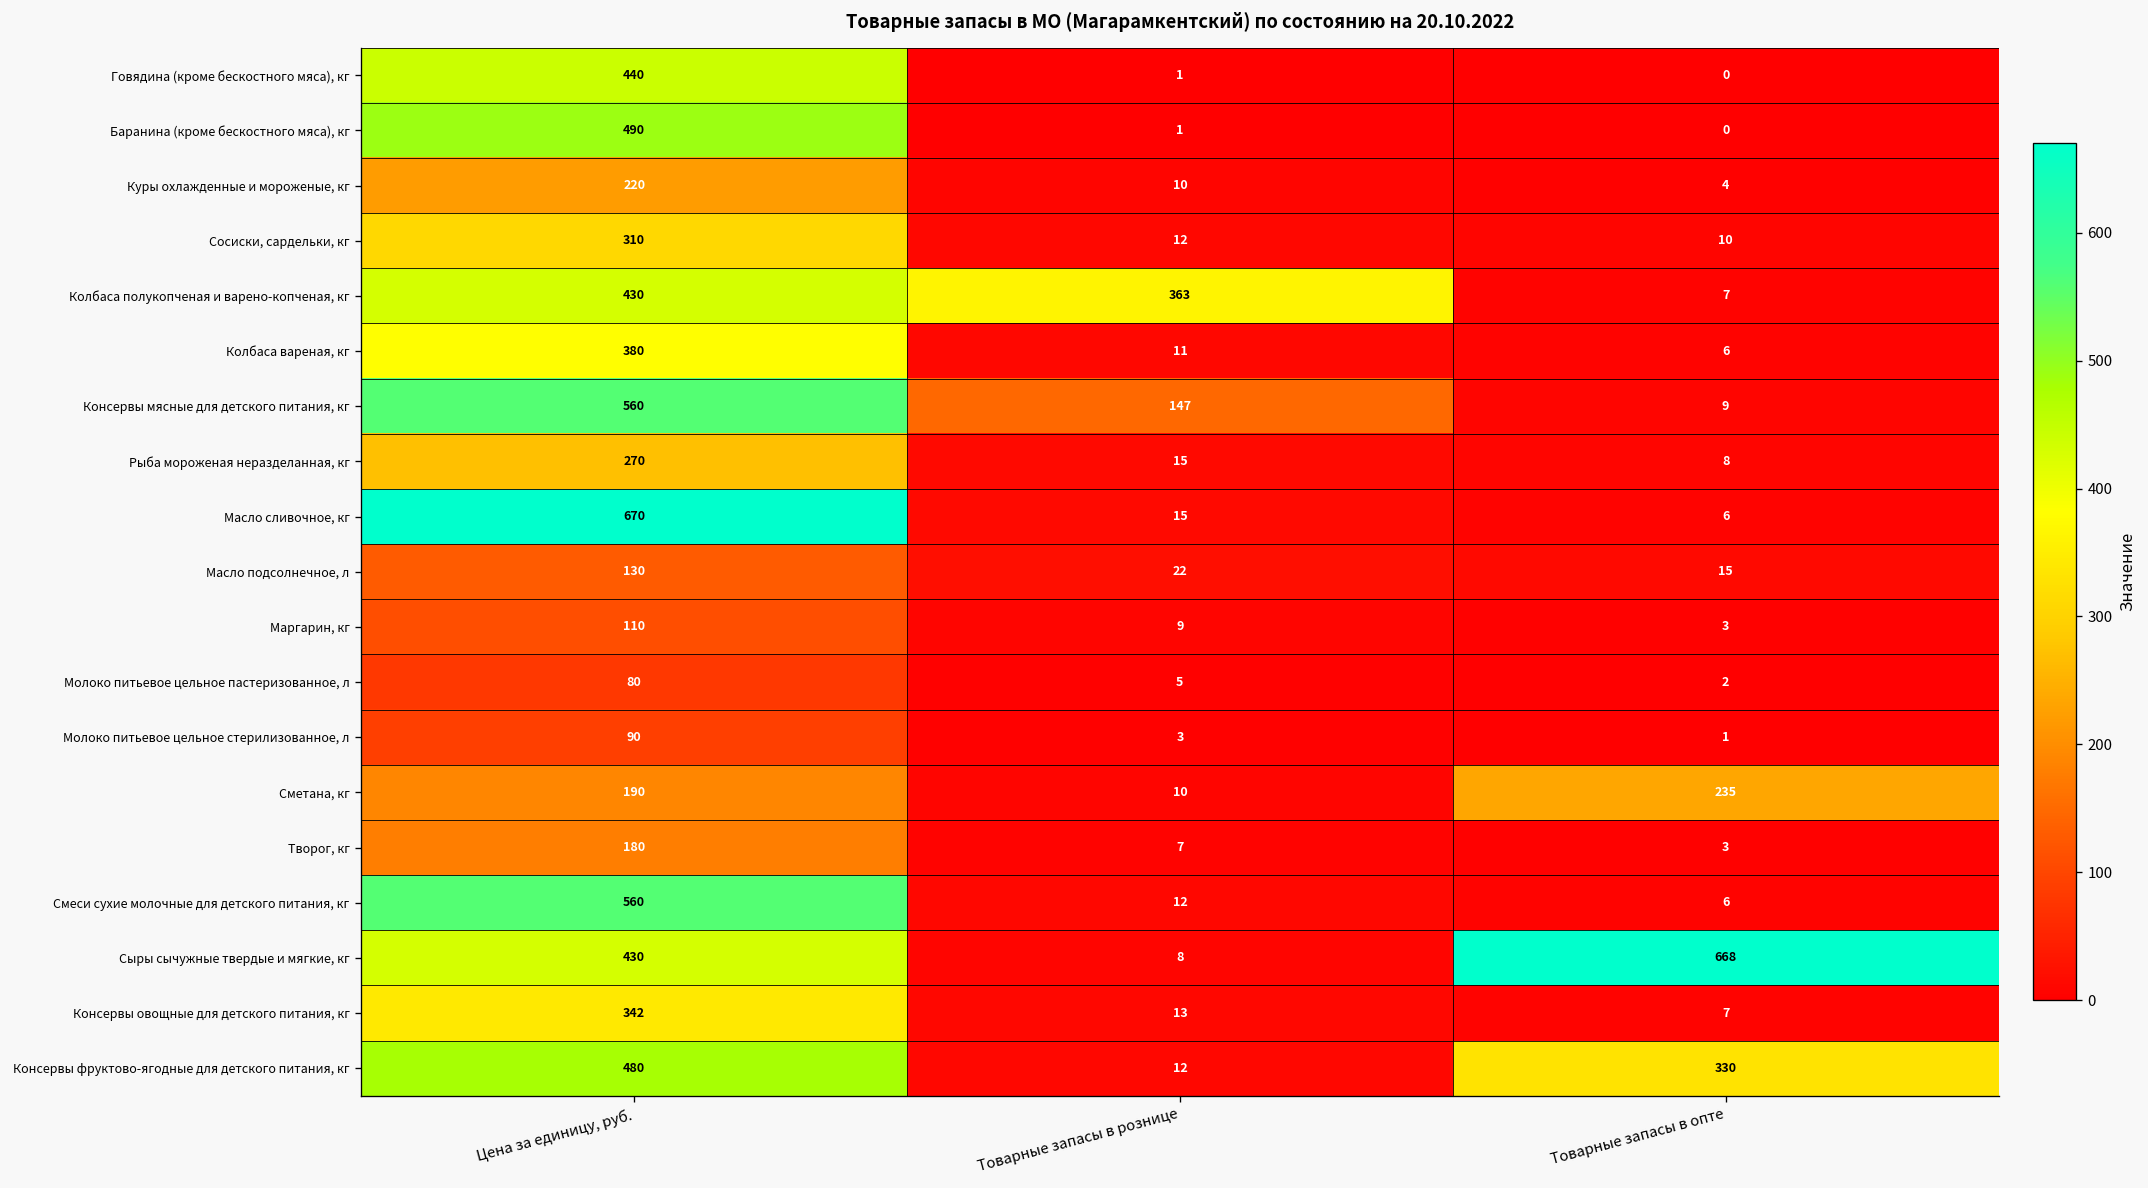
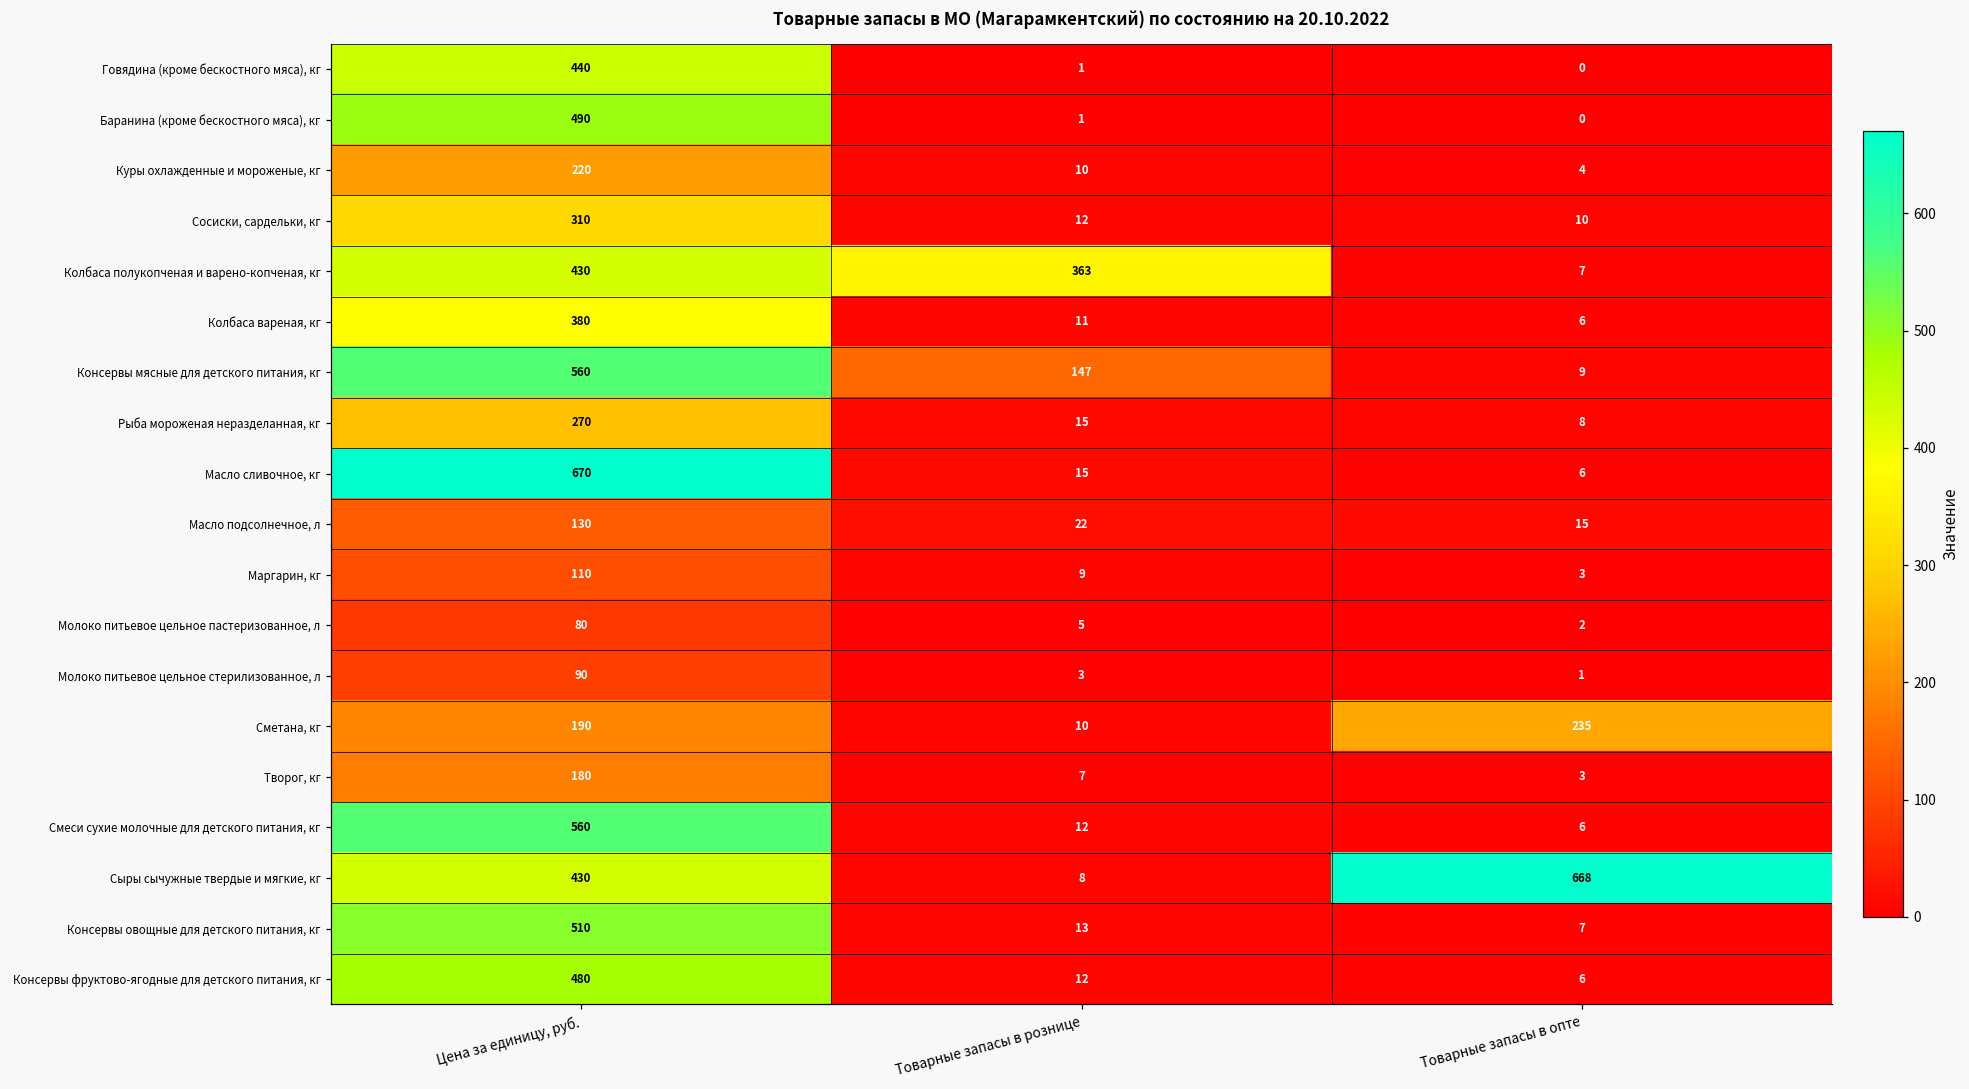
  {
    "Говядина (кроме бескостного мяса), кг": {
      "Цена за единицу, руб.": 440,
      "Товарные запасы в рознице": 1,
      "Товарные запасы в опте": 0
    },
    "Баранина (кроме бескостного мяса), кг": {
      "Цена за единицу, руб.": 490,
      "Товарные запасы в рознице": 1,
      "Товарные запасы в опте": 0
    },
    "Куры охлажденные и мороженые, кг": {
      "Цена за единицу, руб.": 220,
      "Товарные запасы в рознице": 10,
      "Товарные запасы в опте": 4
    },
    "Сосиски, сардельки, кг": {
      "Цена за единицу, руб.": 310,
      "Товарные запасы в рознице": 12,
      "Товарные запасы в опте": 10
    },
    "Колбаса полукопченая и варено-копченая, кг": {
      "Цена за единицу, руб.": 430,
      "Товарные запасы в рознице": 363,
      "Товарные запасы в опте": 7
    },
    "Колбаса вареная, кг": {
      "Цена за единицу, руб.": 380,
      "Товарные запасы в рознице": 11,
      "Товарные запасы в опте": 6
    },
    "Консервы мясные для детского питания, кг": {
      "Цена за единицу, руб.": 560,
      "Товарные запасы в рознице": 147,
      "Товарные запасы в опте": 9
    },
    "Рыба мороженая неразделанная, кг": {
      "Цена за единицу, руб.": 270,
      "Товарные запасы в рознице": 15,
      "Товарные запасы в опте": 8
    },
    "Масло сливочное, кг": {
      "Цена за единицу, руб.": 670,
      "Товарные запасы в рознице": 15,
      "Товарные запасы в опте": 6
    },
    "Масло подсолнечное, л": {
      "Цена за единицу, руб.": 130,
      "Товарные запасы в рознице": 22,
      "Товарные запасы в опте": 15
    },
    "Маргарин, кг": {
      "Цена за единицу, руб.": 110,
      "Товарные запасы в рознице": 9,
      "Товарные запасы в опте": 3
    },
    "Молоко питьевое цельное пастеризованное, л": {
      "Цена за единицу, руб.": 80,
      "Товарные запасы в рознице": 5,
      "Товарные запасы в опте": 2
    },
    "Молоко питьевое цельное стерилизованное, л": {
      "Цена за единицу, руб.": 90,
      "Товарные запасы в рознице": 3,
      "Товарные запасы в опте": 1
    },
    "Сметана, кг": {
      "Цена за единицу, руб.": 190,
      "Товарные запасы в рознице": 10,
      "Товарные запасы в опте": 235
    },
    "Творог, кг": {
      "Цена за единицу, руб.": 180,
      "Товарные запасы в рознице": 7,
      "Товарные запасы в опте": 3
    },
    "Смеси сухие молочные для детского питания, кг": {
      "Цена за единицу, руб.": 560,
      "Товарные запасы в рознице": 12,
      "Товарные запасы в опте": 6
    },
    "Сыры сычужные твердые и мягкие, кг": {
      "Цена за единицу, руб.": 430,
      "Товарные запасы в рознице": 8,
      "Товарные запасы в опте": 668
    },
    "Консервы овощные для детского питания, кг": {
-     "Цена за единицу, руб.": 342,
+     "Цена за единицу, руб.": 510,
      "Товарные запасы в рознице": 13,
      "Товарные запасы в опте": 7
    },
    "Консервы фруктово-ягодные для детского питания, кг": {
      "Цена за единицу, руб.": 480,
      "Товарные запасы в рознице": 12,
-     "Товарные запасы в опте": 330
+     "Товарные запасы в опте": 6
    }
  }
